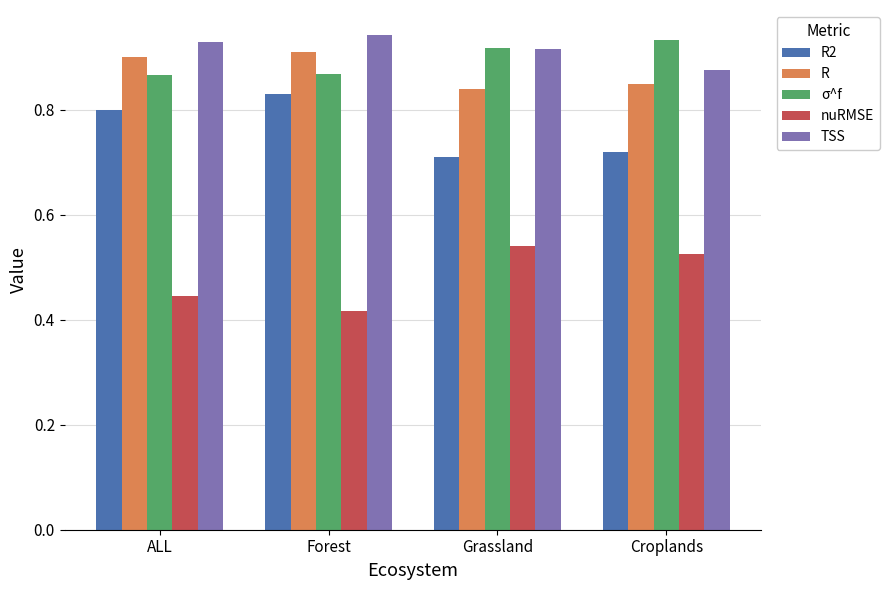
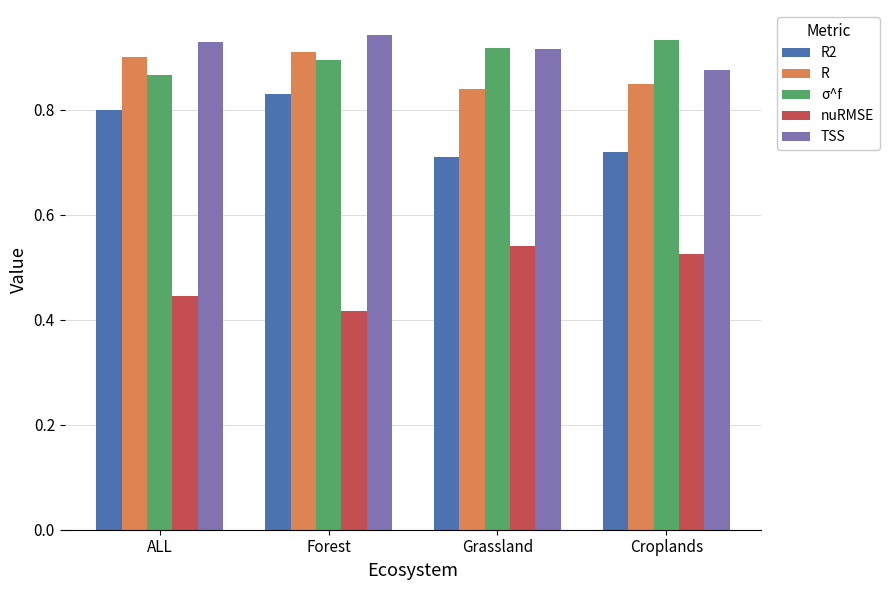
  {
    "σ^f": {
      "ALL": 0.87,
-     "Forest": 0.87,
+     "Forest": 0.90,
      "Grassland": 0.92,
      "Croplands": 0.93
    }
  }
